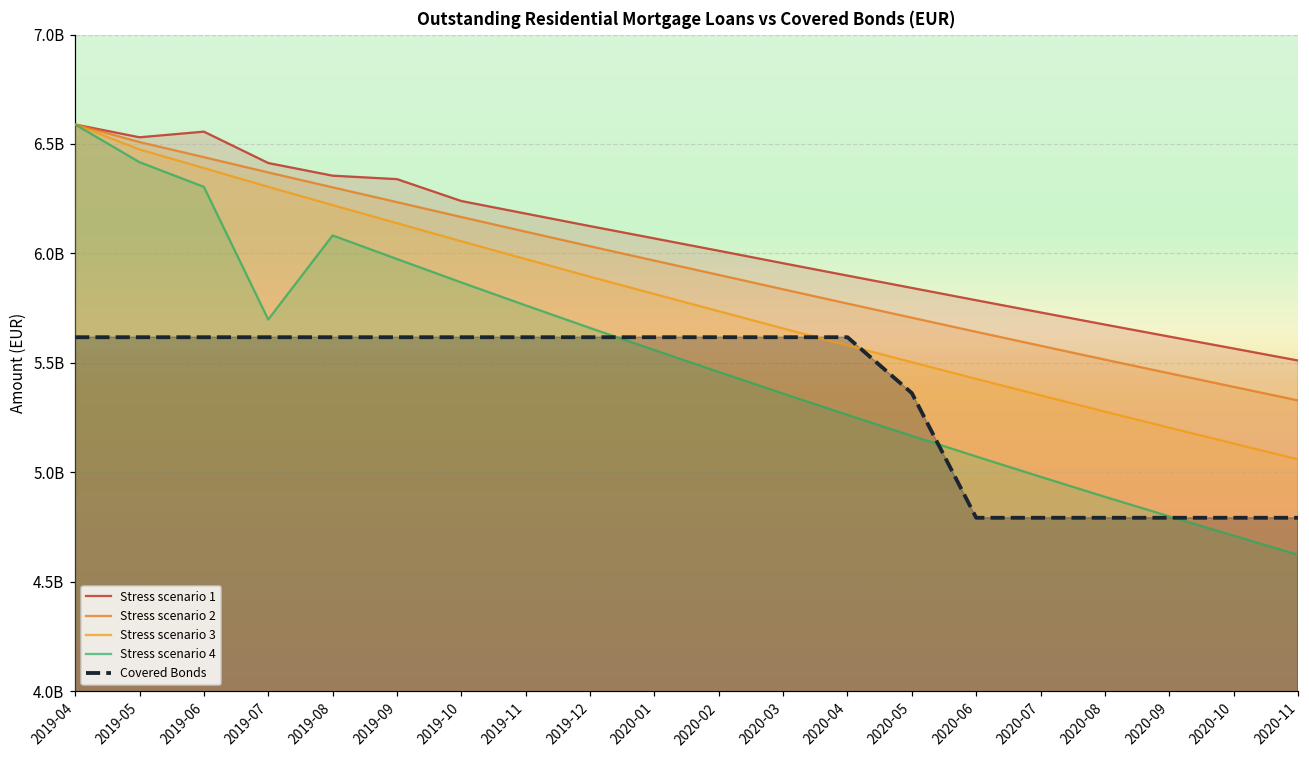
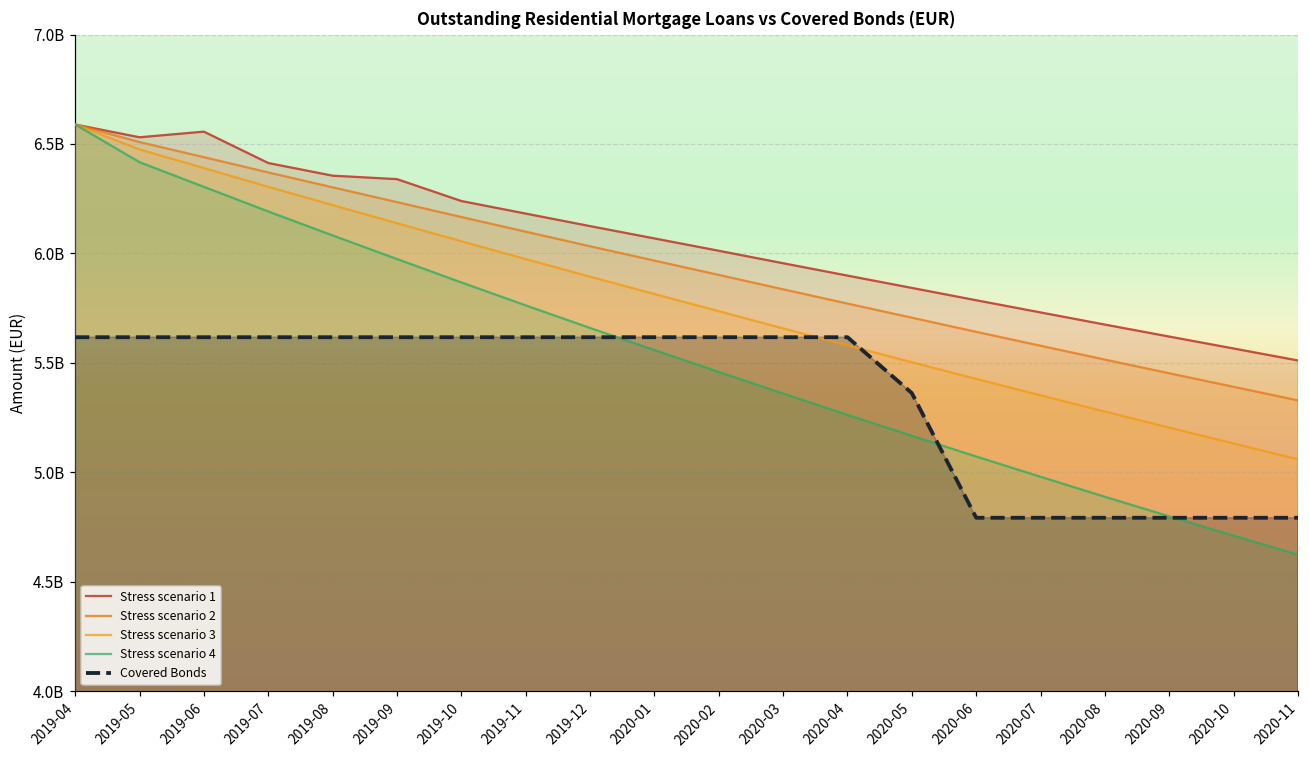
  {
    "Stress scenario 1": {
      "2019-05": 6530000000,
      "2019-06": 6560000000,
      "2019-07": 6410000000,
      "2019-08": 6360000000,
      "2019-09": 6340000000,
      "2019-10": 6240000000,
      "2019-11": 6180000000,
      "2019-12": 6120000000,
      "2020-01": 6070000000,
      "2020-02": 6010000000,
      "2020-03": 5950000000,
      "2020-04": 5900000000,
      "2020-05": 5840000000,
      "2020-06": 5790000000,
      "2020-07": 5730000000,
      "2020-08": 5670000000,
      "2020-09": 5620000000,
      "2020-10": 5570000000,
      "2020-11": 5510000000
    },
    "Stress scenario 4": {
      "2019-05": 6420000000,
      "2019-06": 6300000000,
-     "2019-07": 5700000000,
+     "2019-07": 6190000000,
      "2019-08": 6080000000,
      "2019-09": 5970000000,
      "2019-10": 5870000000,
      "2019-11": 5760000000,
      "2019-12": 5660000000,
      "2020-01": 5560000000,
      "2020-02": 5460000000,
      "2020-03": 5360000000,
      "2020-04": 5260000000,
      "2020-05": 5170000000,
      "2020-06": 5070000000,
      "2020-07": 4980000000,
      "2020-08": 4890000000,
      "2020-10": 4710000000,
      "2020-11": 4620000000
    },
    "Covered Bonds": {
      "2019-04": 5620000000,
      "2019-05": 5620000000,
      "2019-06": 5620000000,
      "2019-07": 5620000000,
      "2019-08": 5620000000,
      "2019-09": 5620000000,
      "2019-10": 5620000000,
      "2019-11": 5620000000,
      "2019-12": 5620000000,
      "2020-01": 5620000000,
      "2020-02": 5620000000,
      "2020-03": 5620000000,
      "2020-04": 5620000000,
      "2020-05": 5360000000,
      "2020-06": 4790000000,
      "2020-07": 4790000000,
      "2020-08": 4790000000,
      "2020-10": 4790000000,
      "2020-11": 4790000000
    }
  }
